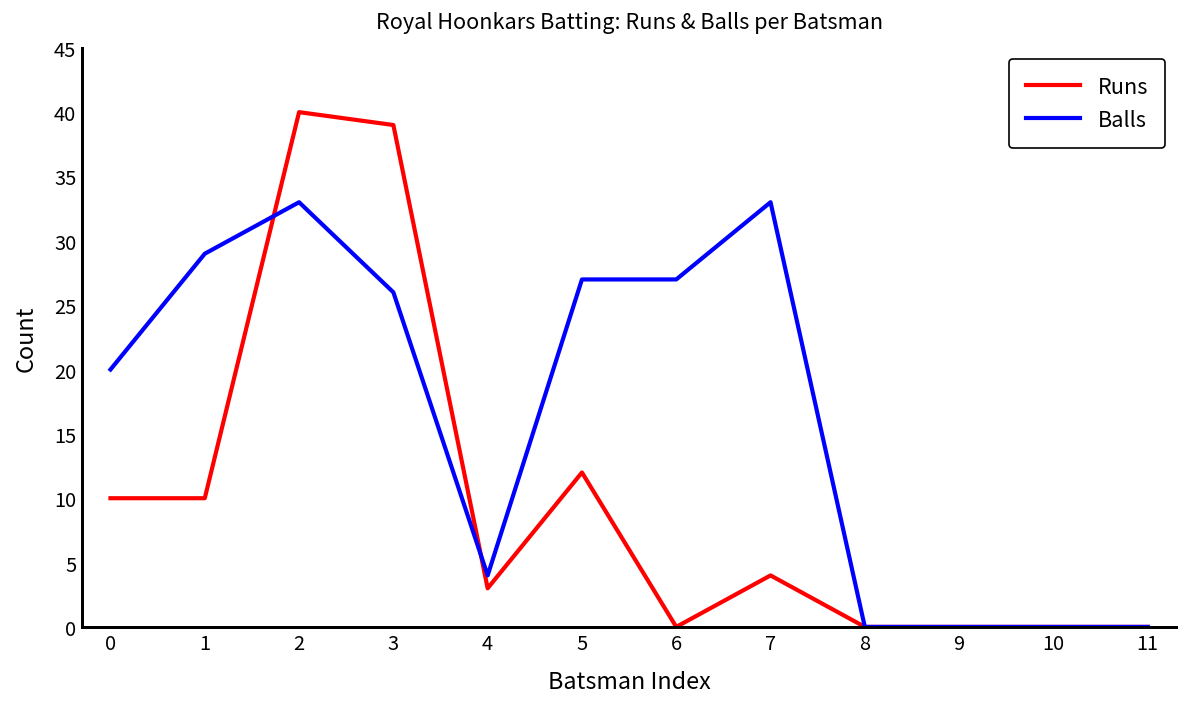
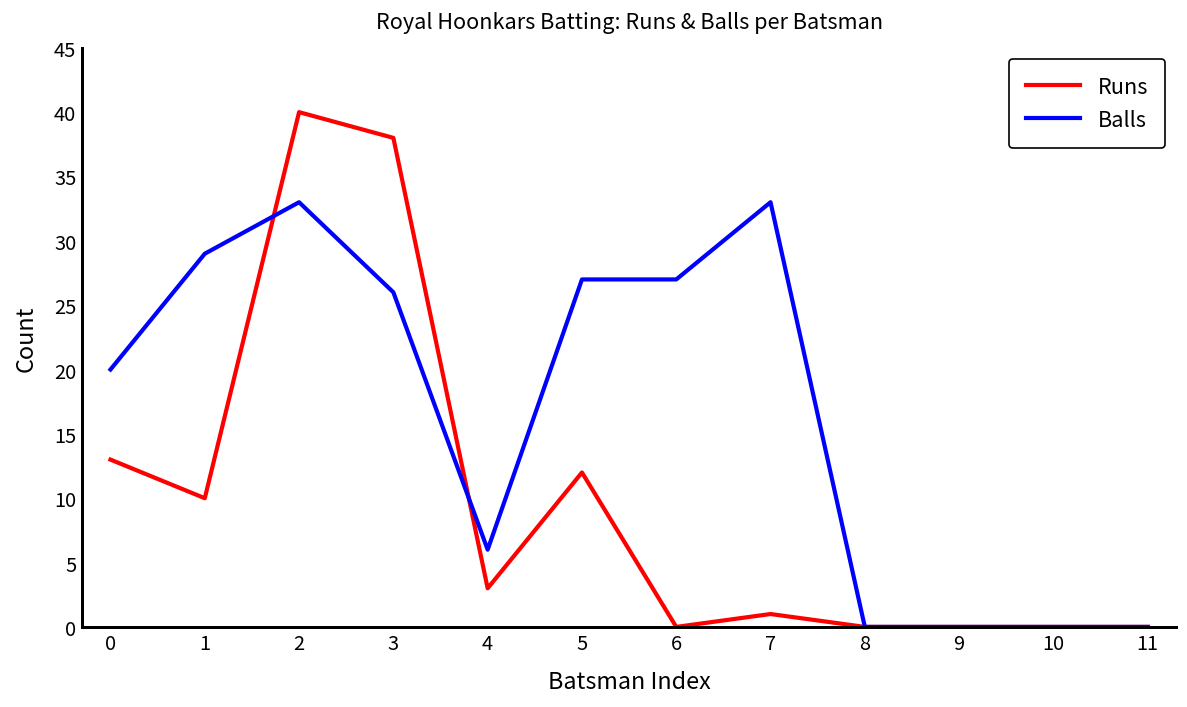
  {
    "Runs": {
-     "0": 10,
+     "0": 13,
      "1": 10,
      "2": 40,
-     "3": 39,
+     "3": 38,
      "4": 3,
      "5": 12,
      "6": 0,
-     "7": 4
+     "7": 1
    },
    "Balls": {
      "0": 20,
      "1": 29,
      "2": 33,
      "3": 26,
-     "4": 4,
+     "4": 6,
      "5": 27,
      "6": 27,
      "7": 33
    }
  }
